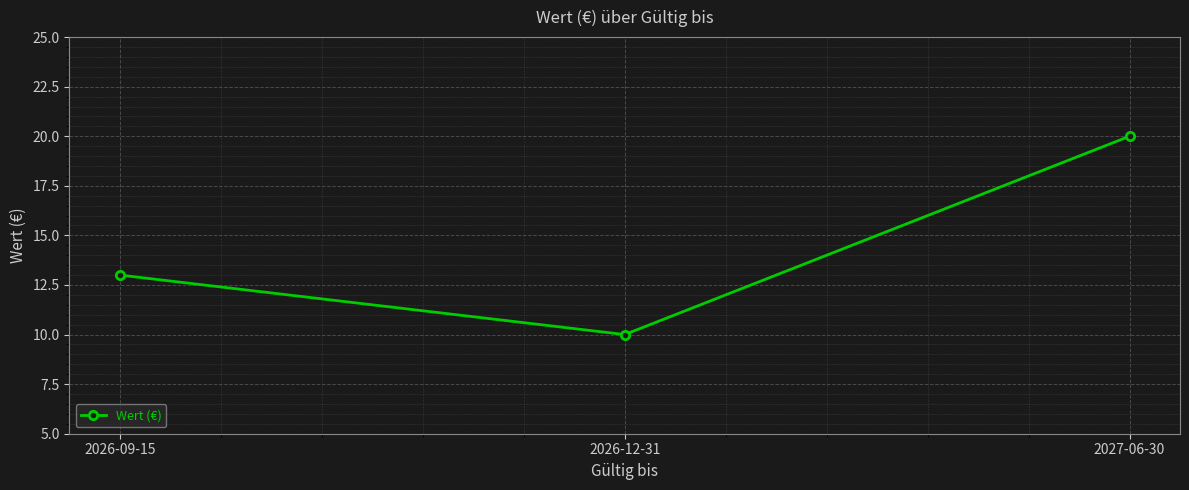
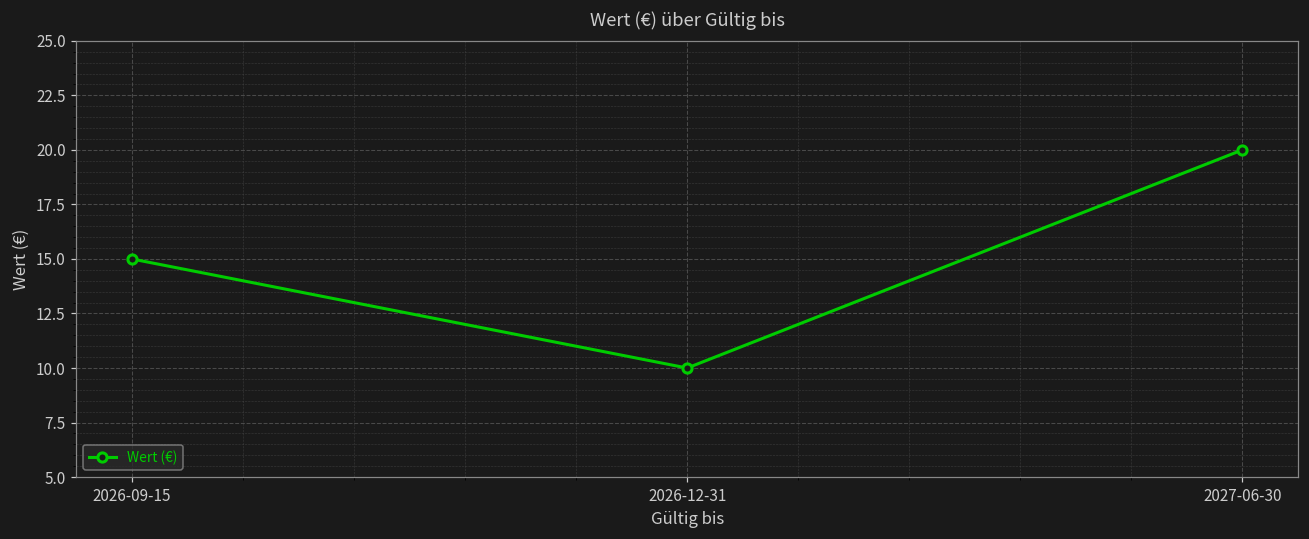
  {
-   "2026-09-15": 13,
+   "2026-09-15": 15,
    "2026-12-31": 10,
    "2027-06-30": 20
  }
